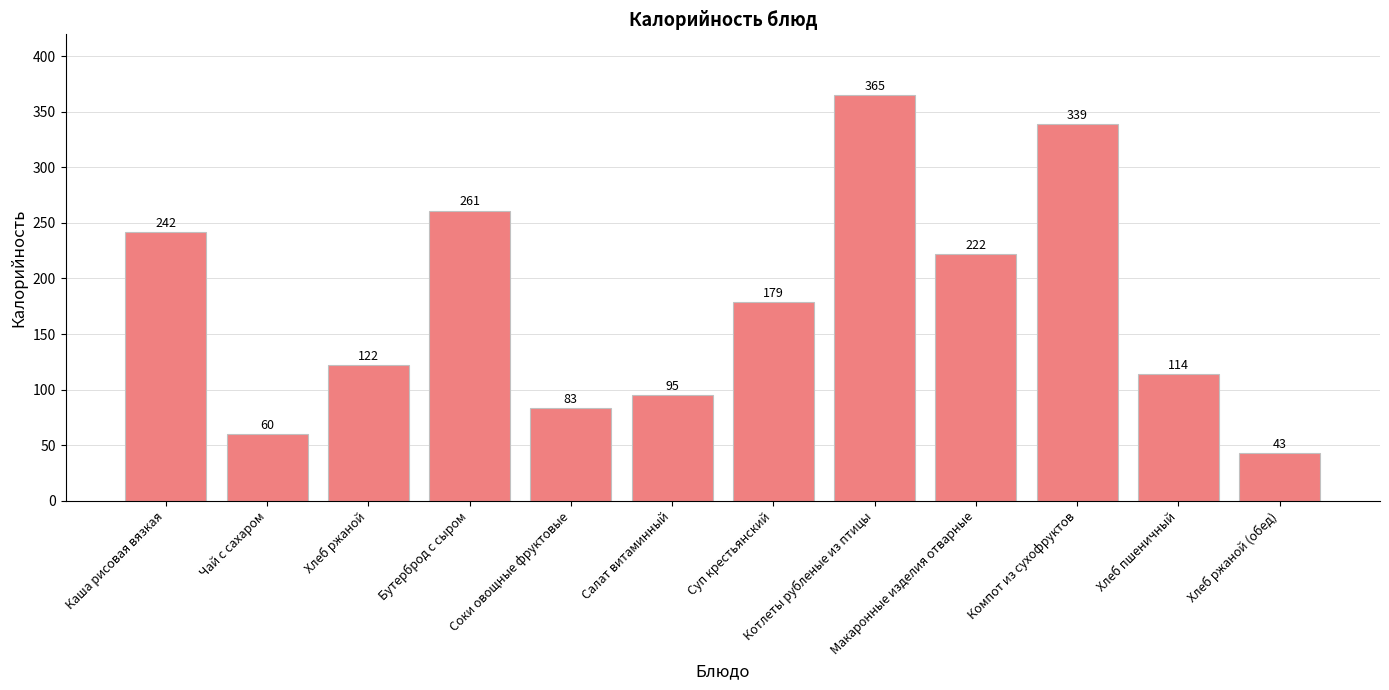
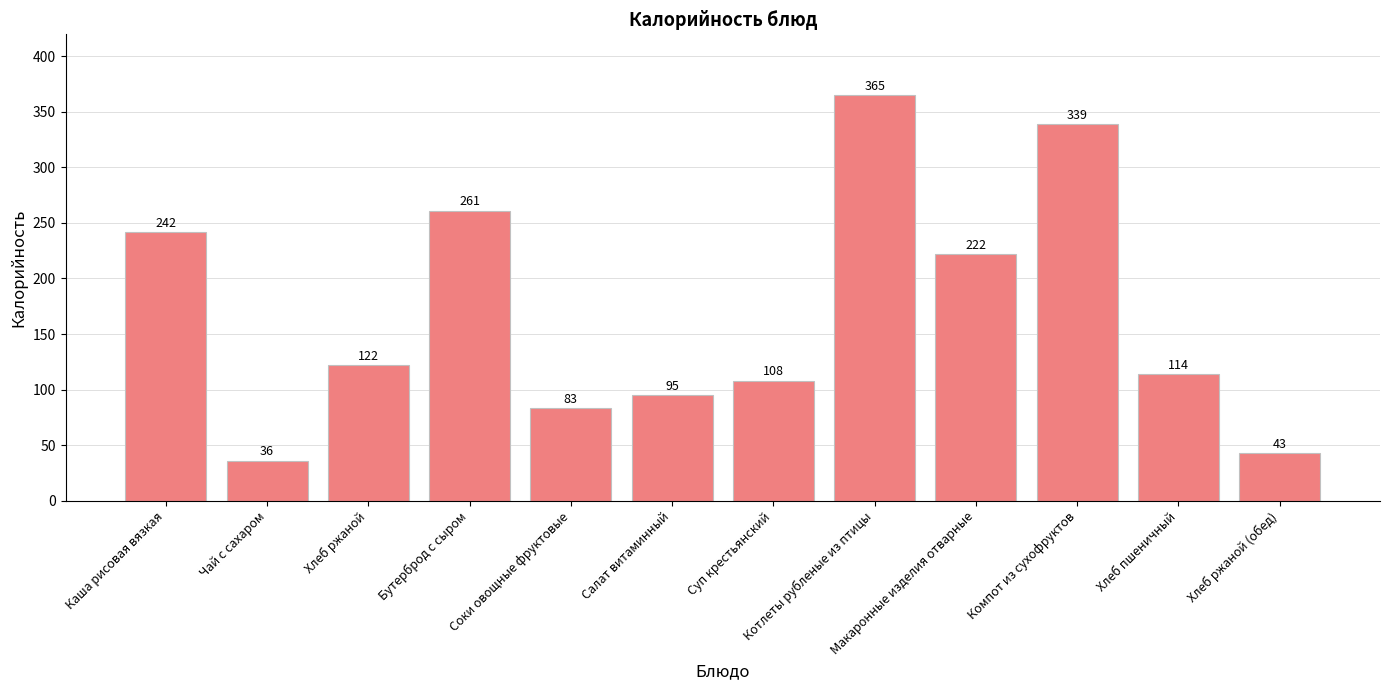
  {
    "Каша рисовая вязкая": 242,
-   "Чай с сахаром": 60,
+   "Чай с сахаром": 36,
    "Хлеб ржаной": 122,
    "Бутерброд с сыром": 261,
    "Соки овощные фруктовые": 83,
    "Салат витаминный": 95,
-   "Суп крестьянский": 179,
+   "Суп крестьянский": 108,
    "Котлеты рубленые из птицы": 365,
    "Макаронные изделия отварные": 222,
    "Компот из сухофруктов": 339,
    "Хлеб пшеничный": 114,
    "Хлеб ржаной (обед)": 43
  }
